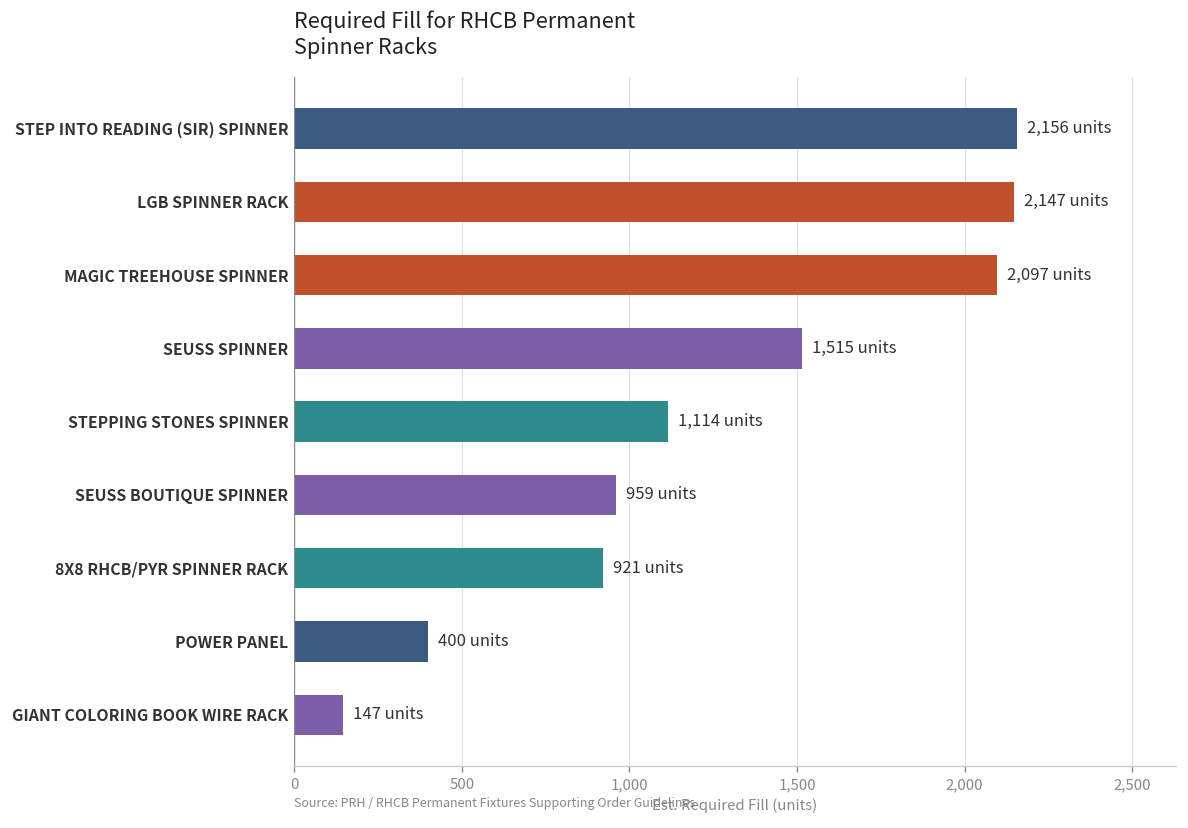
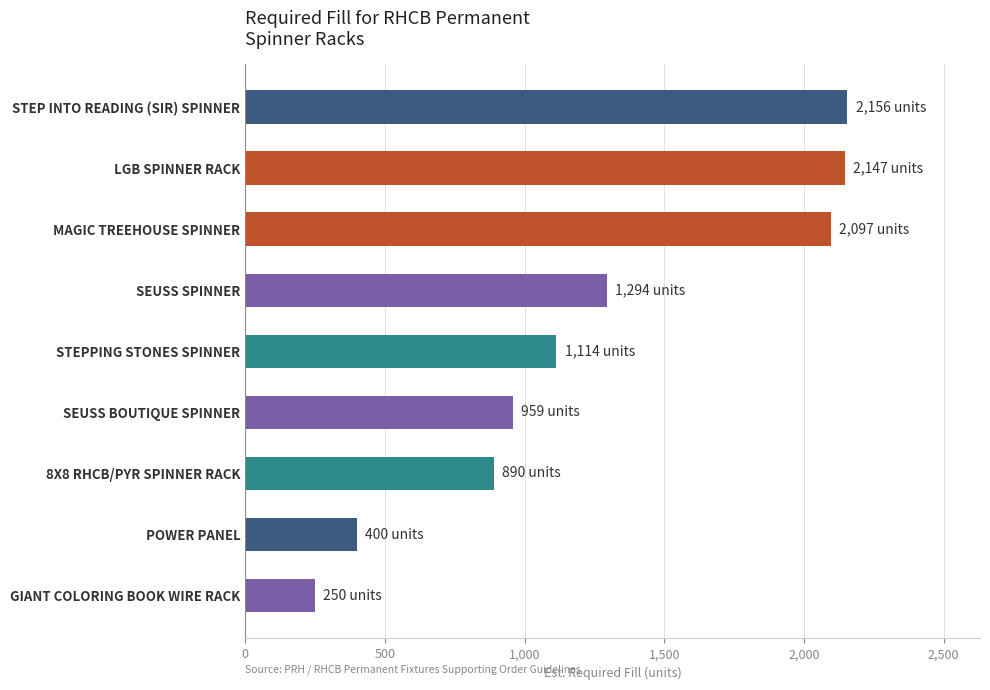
  {
    "STEP INTO READING (SIR) SPINNER": "2,156",
    "LGB SPINNER RACK": "2,147",
    "MAGIC TREEHOUSE SPINNER": "2,097",
-   "SEUSS SPINNER": "1,515",
+   "SEUSS SPINNER": "1,294",
    "STEPPING STONES SPINNER": "1,114",
    "SEUSS BOUTIQUE SPINNER": "959",
-   "8X8 RHCB/PYR SPINNER RACK": "921",
+   "8X8 RHCB/PYR SPINNER RACK": "890",
    "POWER PANEL": "400",
-   "GIANT COLORING BOOK WIRE RACK": "147"
+   "GIANT COLORING BOOK WIRE RACK": "250"
  }
